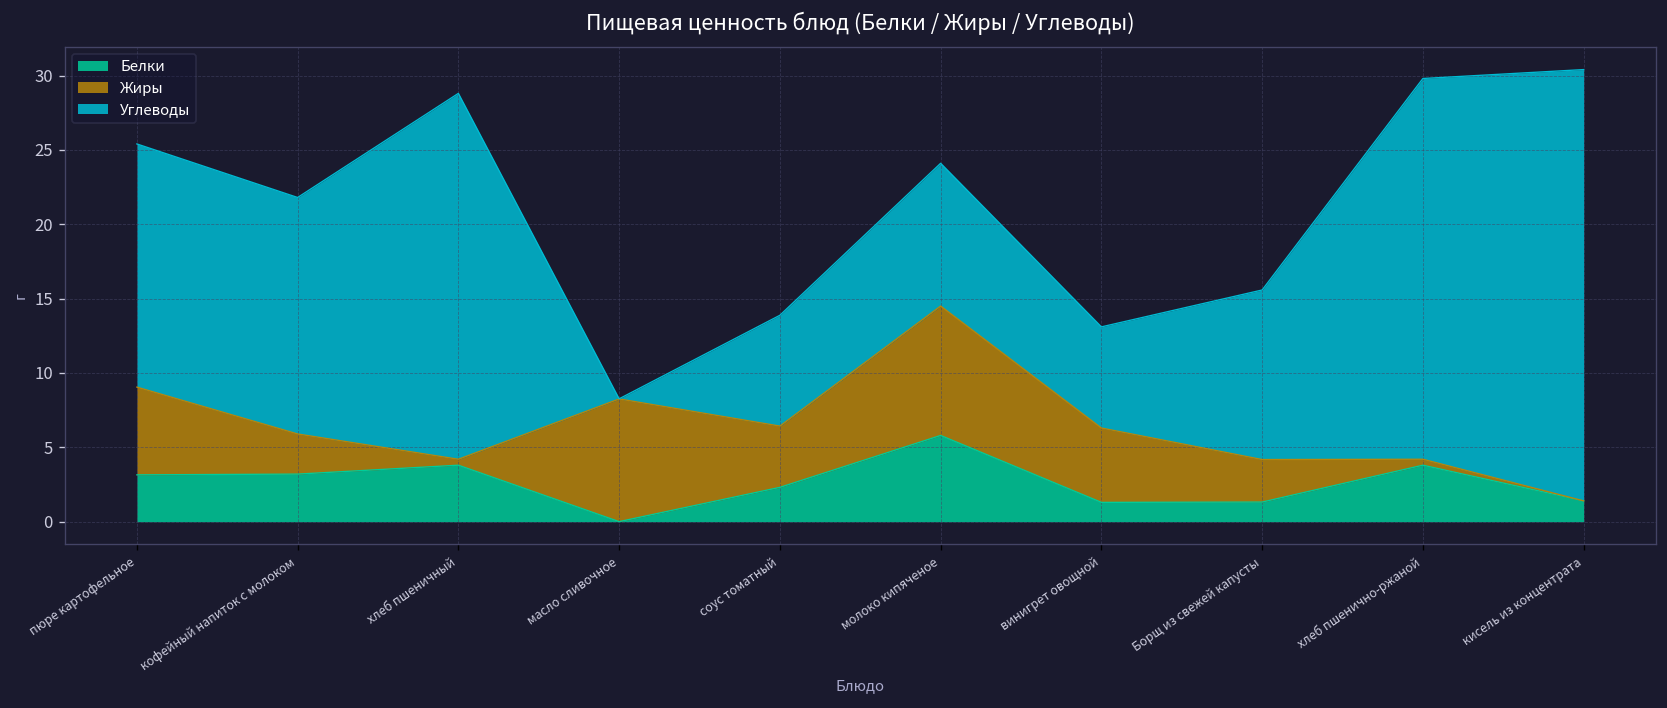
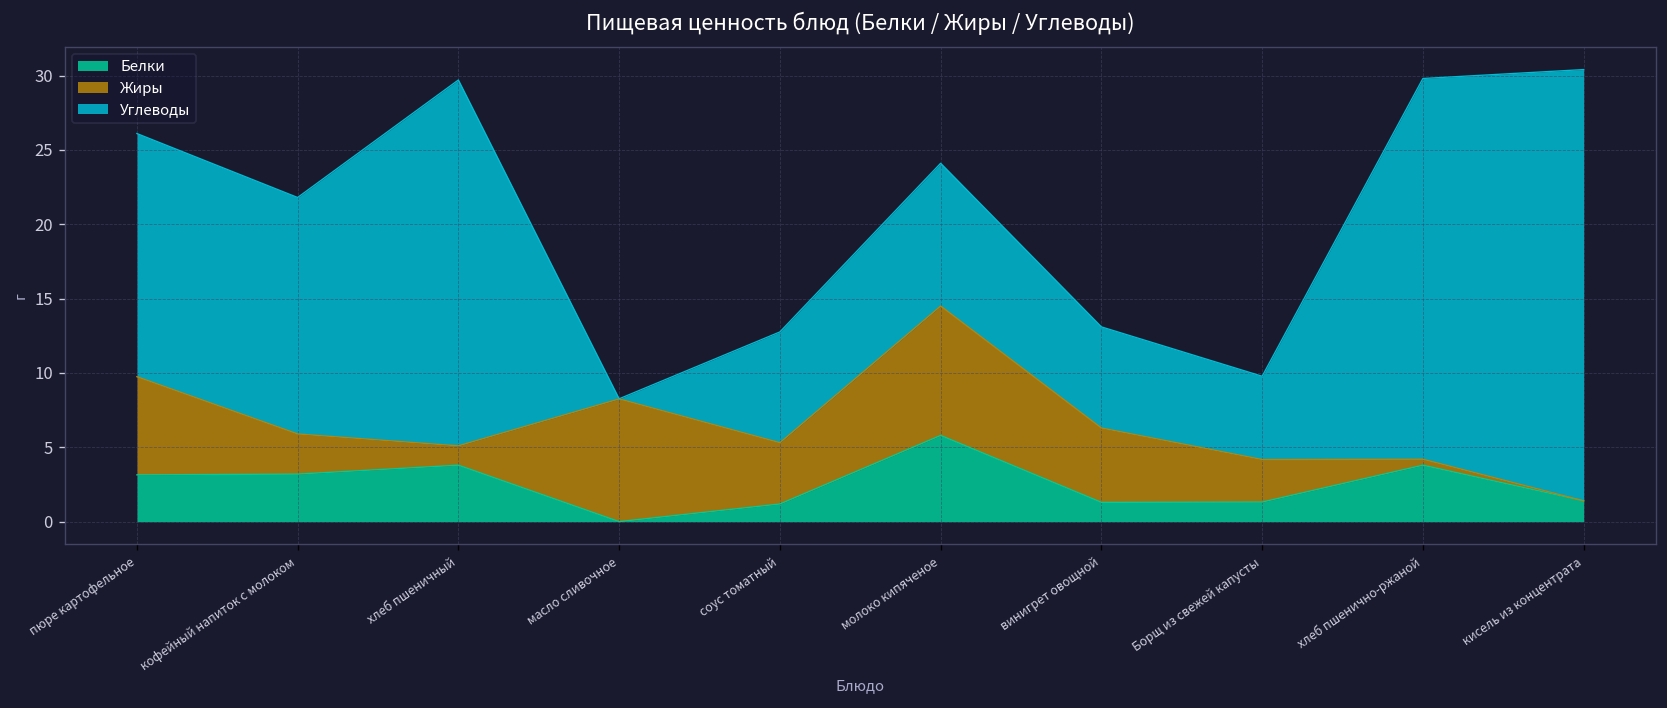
  {
    "Белки": {
      "пюре картофельное": 3.2,
      "кофейный напиток с молоком": 3.2,
      "хлеб пшеничный": 3.8,
      "масло сливочное": 0.0,
-     "соус томатный": 2.3,
+     "соус томатный": 1.2,
      "молоко кипяченое": 5.8,
      "винигрет овощной": 1.3,
      "Борщ из свежей капусты": 1.3,
      "хлеб пшенично-ржаной": 3.8
    },
    "Жиры": {
-     "пюре картофельное": 5.9,
+     "пюре картофельное": 6.6,
      "кофейный напиток с молоком": 2.7,
-     "хлеб пшеничный": 0.4,
+     "хлеб пшеничный": 1.3,
      "соус томатный": 4.1,
      "молоко кипяченое": 8.7,
      "винигрет овощной": 5.0,
      "Борщ из свежей капусты": 2.9,
      "хлеб пшенично-ржаной": 0.4
    },
    "Углеводы": {
      "пюре картофельное": 16.4,
      "кофейный напиток с молоком": 15.9,
      "хлеб пшеничный": 24.6,
      "соус томатный": 7.4,
      "молоко кипяченое": 9.6,
      "винигрет овощной": 6.8,
-     "Борщ из свежей капусты": 11.4,
+     "Борщ из свежей капусты": 5.6,
      "хлеб пшенично-ржаной": 25.6,
      "кисель из концентрата": 29.0
    }
  }
